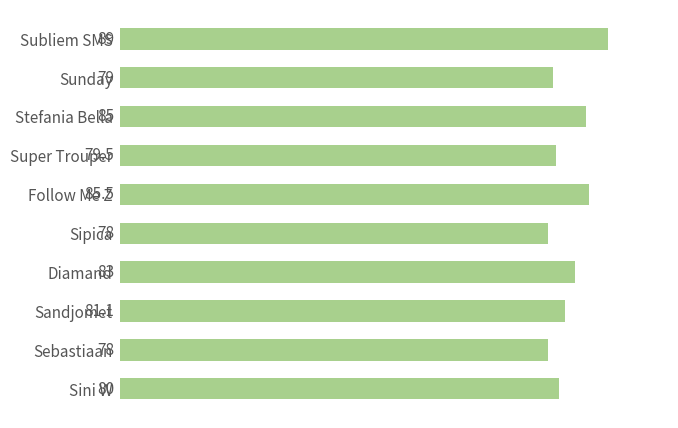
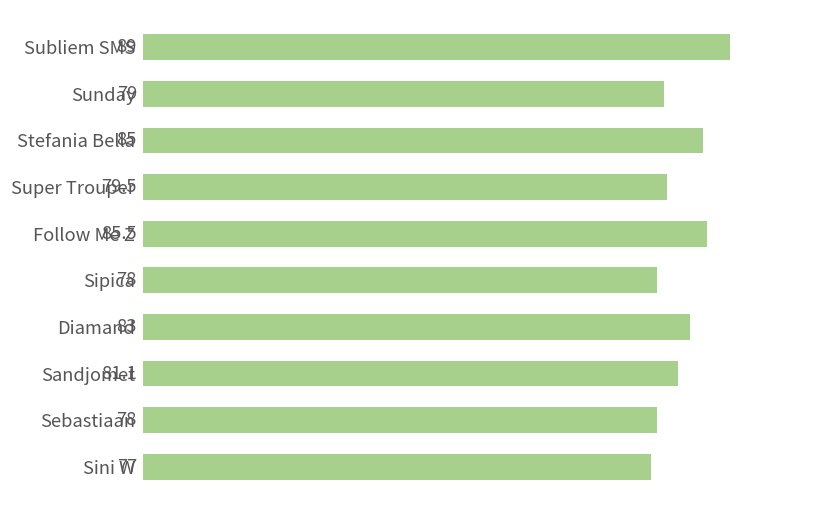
  {
-   "Sini W": 80
+   "Sini W": 77
  }
